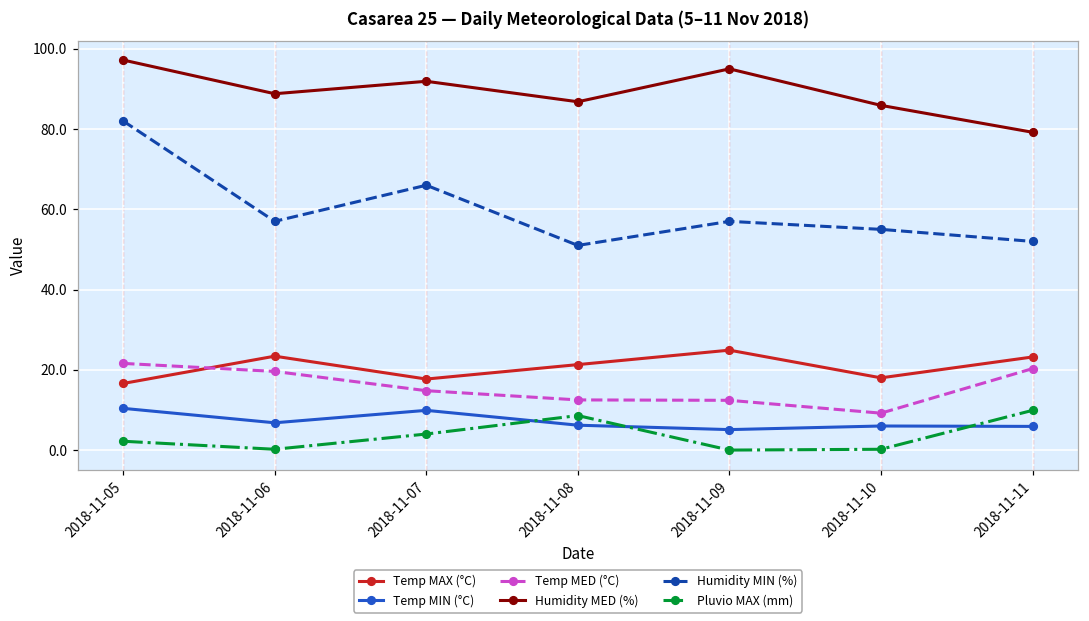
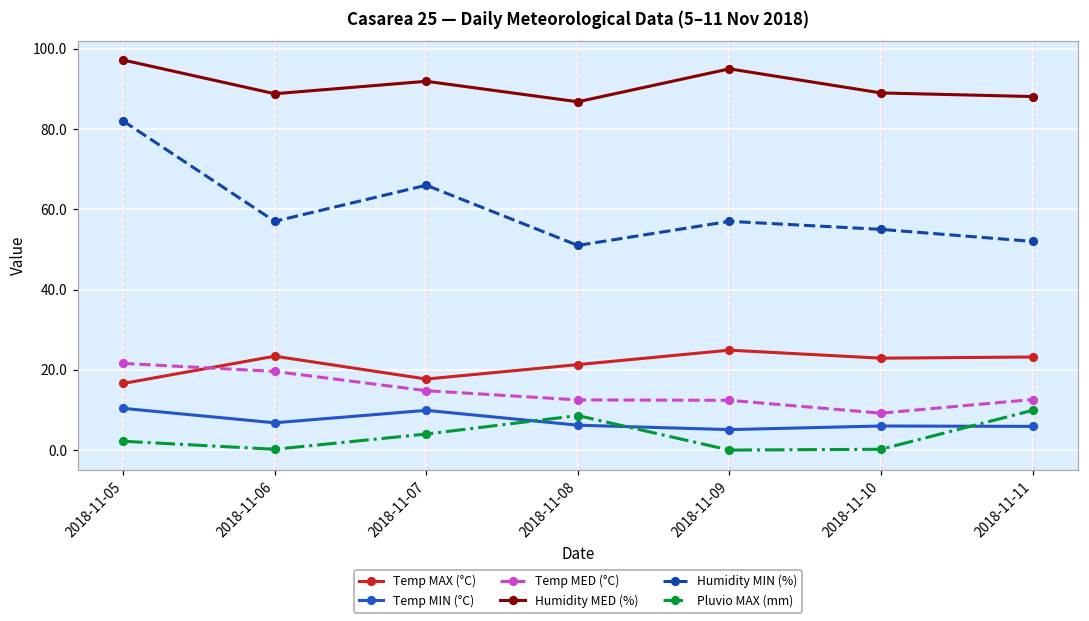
  {
    "Temp MAX (°C)": {
      "2018-11-05": 17,
      "2018-11-06": 23,
      "2018-11-07": 18,
      "2018-11-08": 21,
      "2018-11-09": 25,
-     "2018-11-10": 18,
+     "2018-11-10": 23,
      "2018-11-11": 23
    },
    "Temp MED (°C)": {
      "2018-11-05": 22,
      "2018-11-06": 20,
      "2018-11-07": 15,
      "2018-11-08": 13,
      "2018-11-09": 12,
      "2018-11-10": 9,
-     "2018-11-11": 20
+     "2018-11-11": 13
    },
    "Humidity MED (%)": {
      "2018-11-05": 97,
      "2018-11-06": 89,
      "2018-11-07": 92,
      "2018-11-08": 87,
      "2018-11-09": 95,
-     "2018-11-10": 86,
-     "2018-11-11": 79
+     "2018-11-10": 89,
+     "2018-11-11": 88
    },
    "Pluvio MAX (mm)": {
      "2018-11-05": 2,
      "2018-11-06": 0,
      "2018-11-07": 4,
      "2018-11-08": 9,
      "2018-11-09": 0,
      "2018-11-10": 0,
      "2018-11-11": 10
    }
  }
